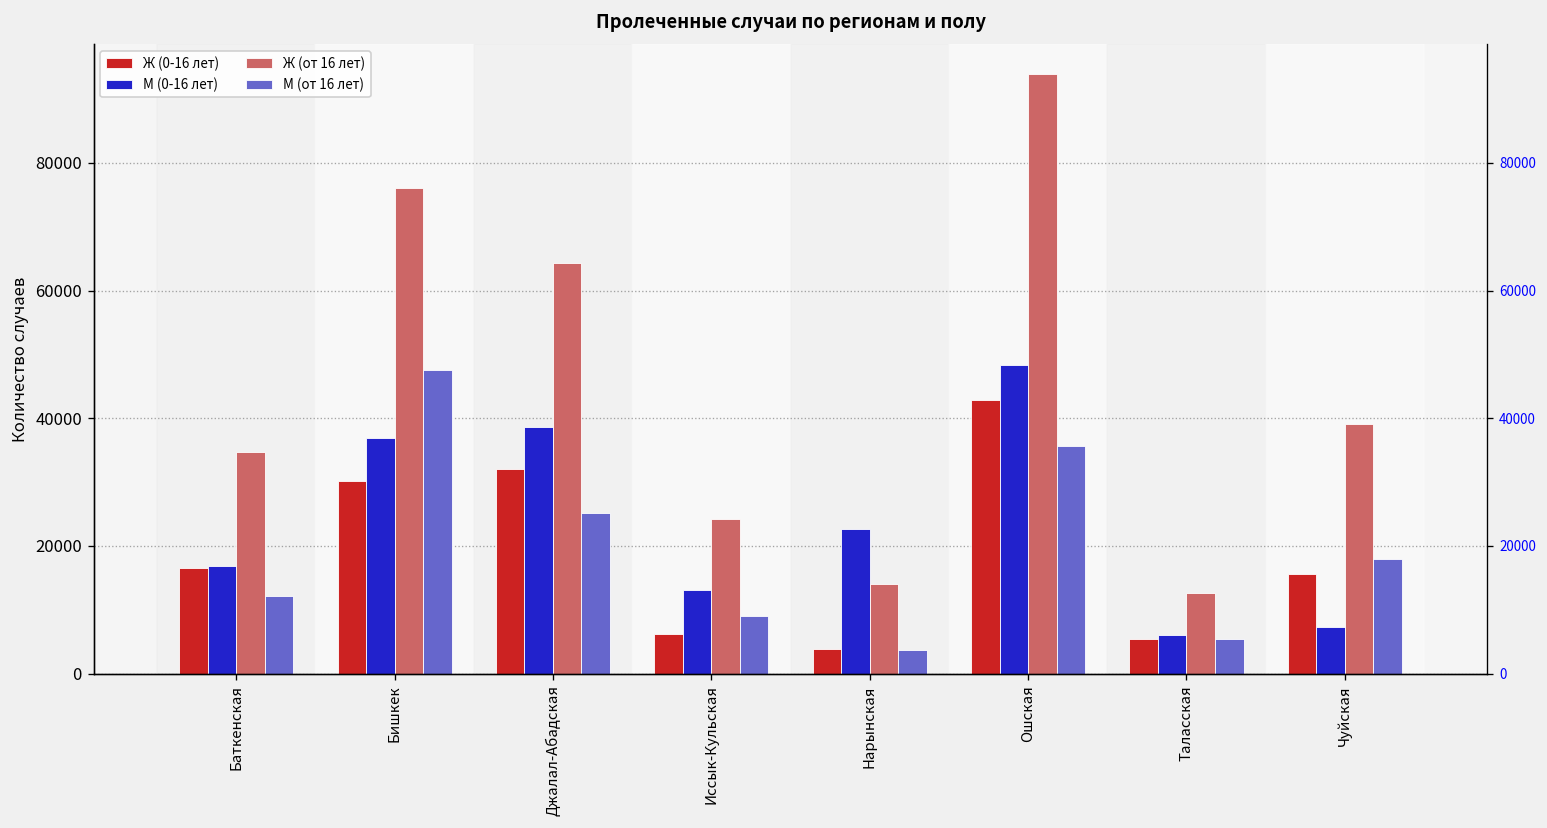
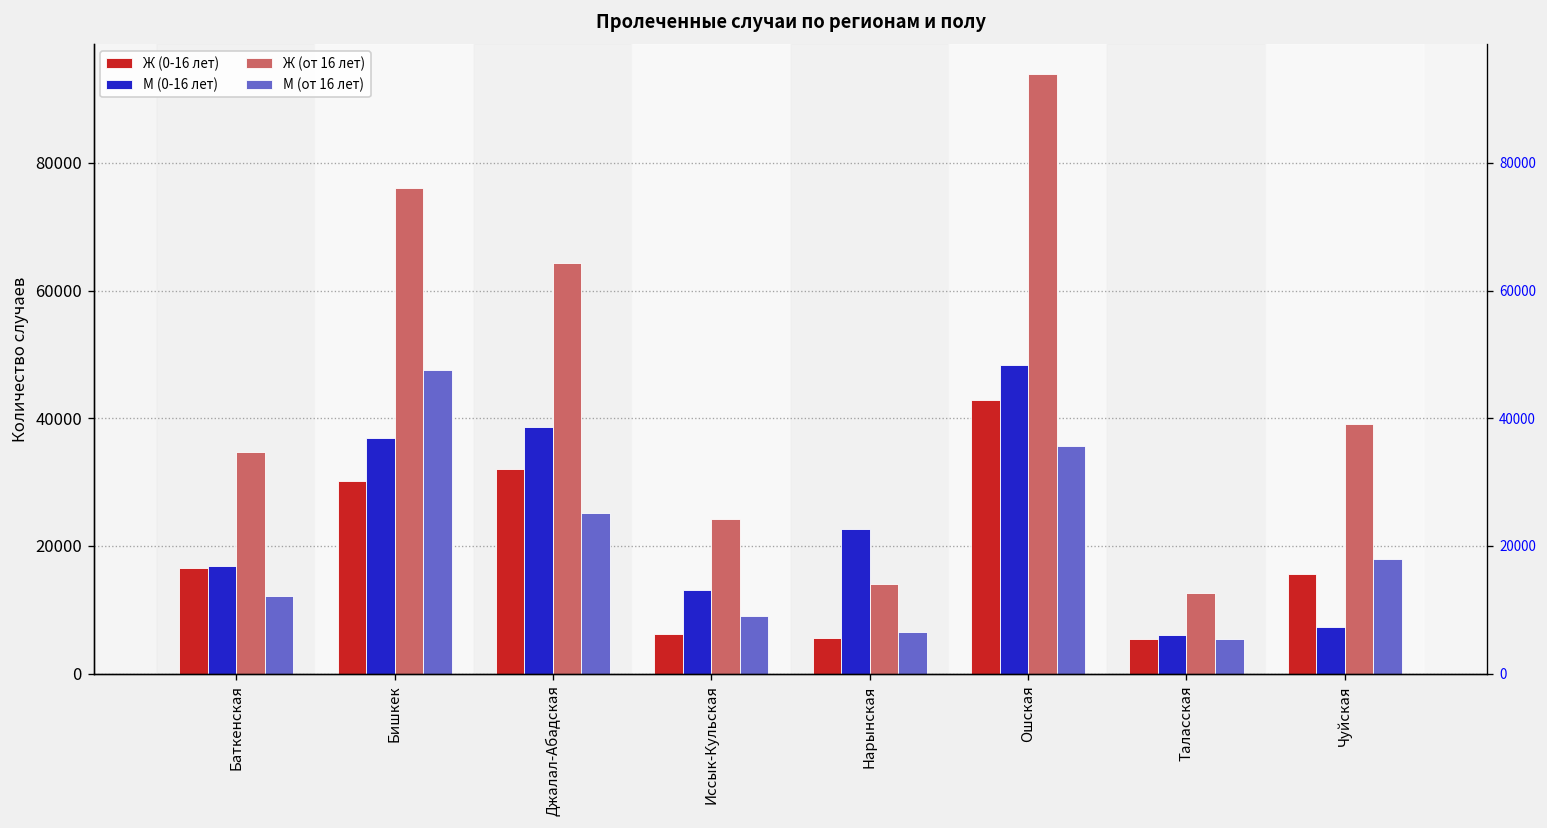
  {
    "Ж (0-16 лет)": {
      "Баткенская": 17000,
      "Бишкек": 30000,
      "Джалал-Абадская": 32000,
      "Иссык-Кульская": 6000,
-     "Нарынская": 4000,
+     "Нарынская": 6000,
      "Ошская": 43000,
      "Таласская": 5000,
      "Чуйская": 16000
    },
    "М (0-16 лет)": {
      "Баткенская": 17000,
      "Бишкек": 37000,
      "Джалал-Абадская": 39000,
      "Иссык-Кульская": 13000,
      "Нарынская": 23000,
      "Ошская": 48000,
      "Таласская": 6000,
      "Чуйская": 7000
    },
    "Ж (от 16 лет)": {
      "Баткенская": 35000,
      "Бишкек": 76000,
      "Джалал-Абадская": 64000,
      "Иссык-Кульская": 24000,
      "Нарынская": 14000,
      "Ошская": 94000,
      "Таласская": 13000,
      "Чуйская": 39000
    },
    "М (от 16 лет)": {
      "Баткенская": 12000,
      "Бишкек": 48000,
      "Джалал-Абадская": 25000,
      "Иссык-Кульская": 9000,
-     "Нарынская": 4000,
+     "Нарынская": 6000,
      "Ошская": 36000,
      "Таласская": 5000,
      "Чуйская": 18000
    }
  }
